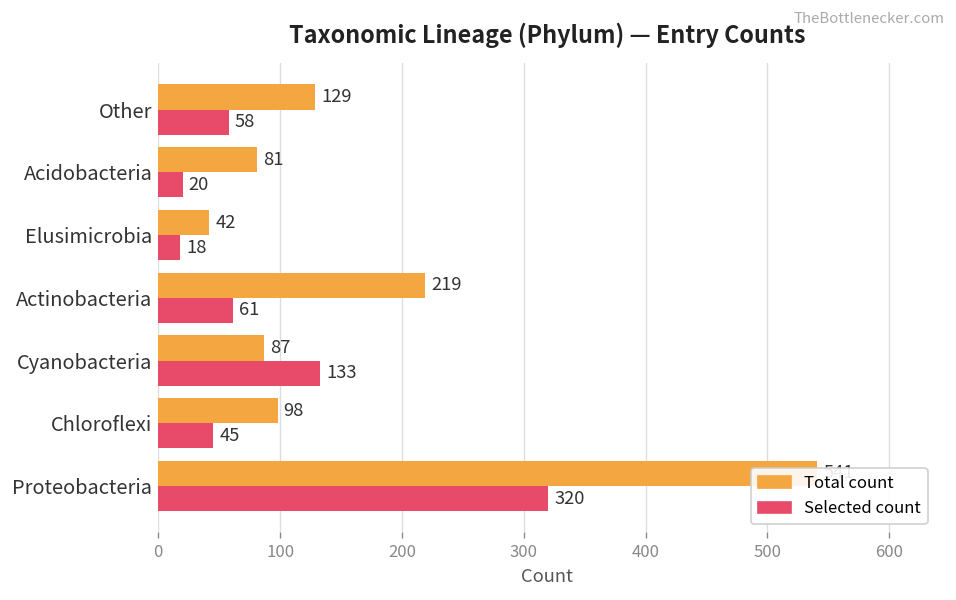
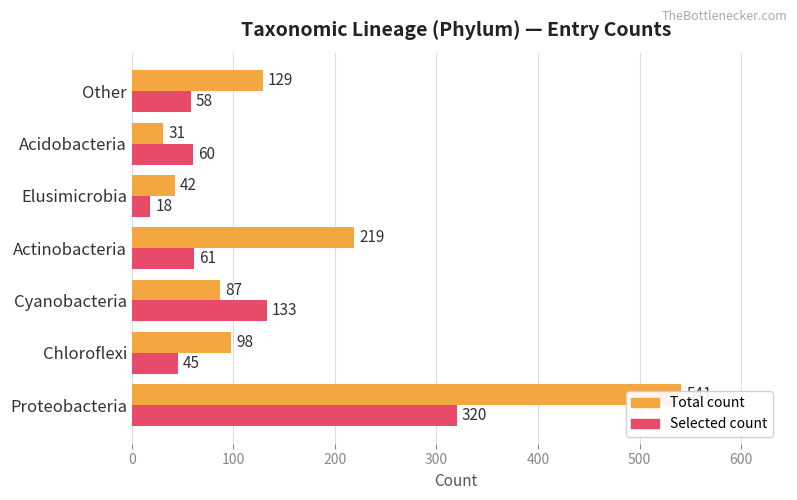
  {
    "Total count": {
      "Other": 129,
-     "Acidobacteria": 81,
+     "Acidobacteria": 31,
      "Elusimicrobia": 42,
      "Actinobacteria": 219,
      "Cyanobacteria": 87,
      "Chloroflexi": 98
    },
    "Selected count": {
      "Other": 58,
-     "Acidobacteria": 20,
+     "Acidobacteria": 60,
      "Elusimicrobia": 18,
      "Actinobacteria": 61,
      "Cyanobacteria": 133,
      "Chloroflexi": 45,
      "Proteobacteria": 320
    }
  }
